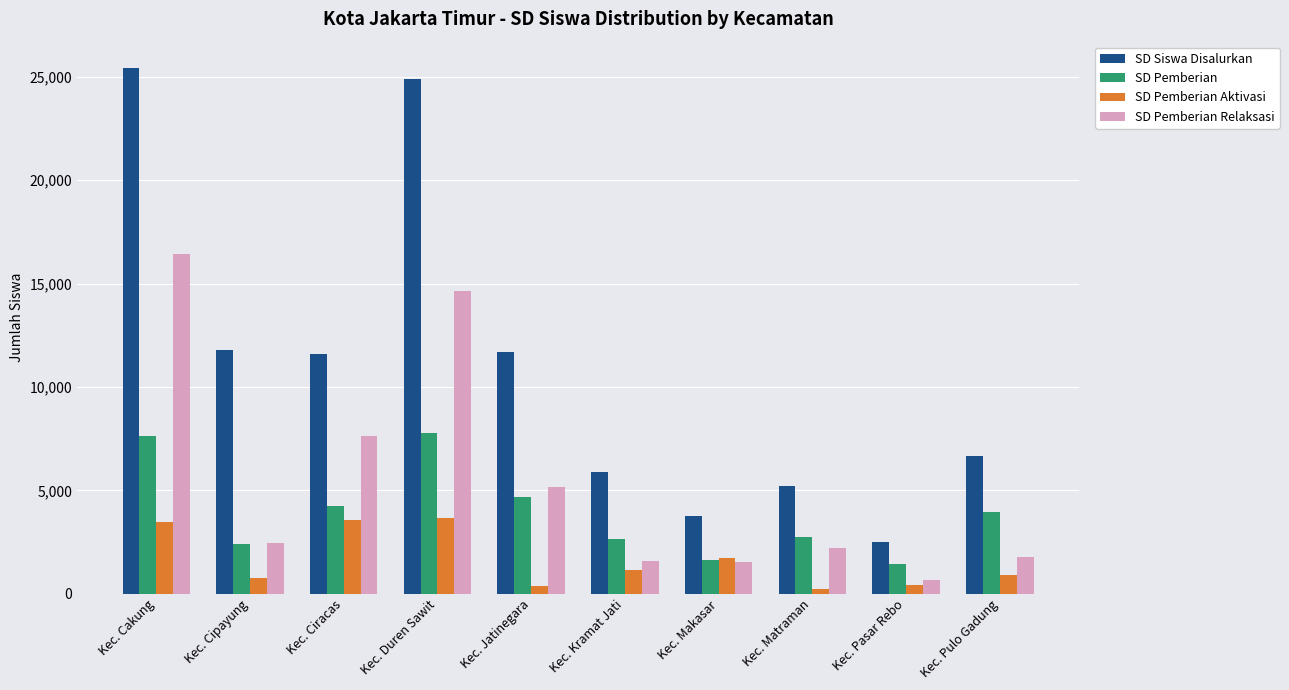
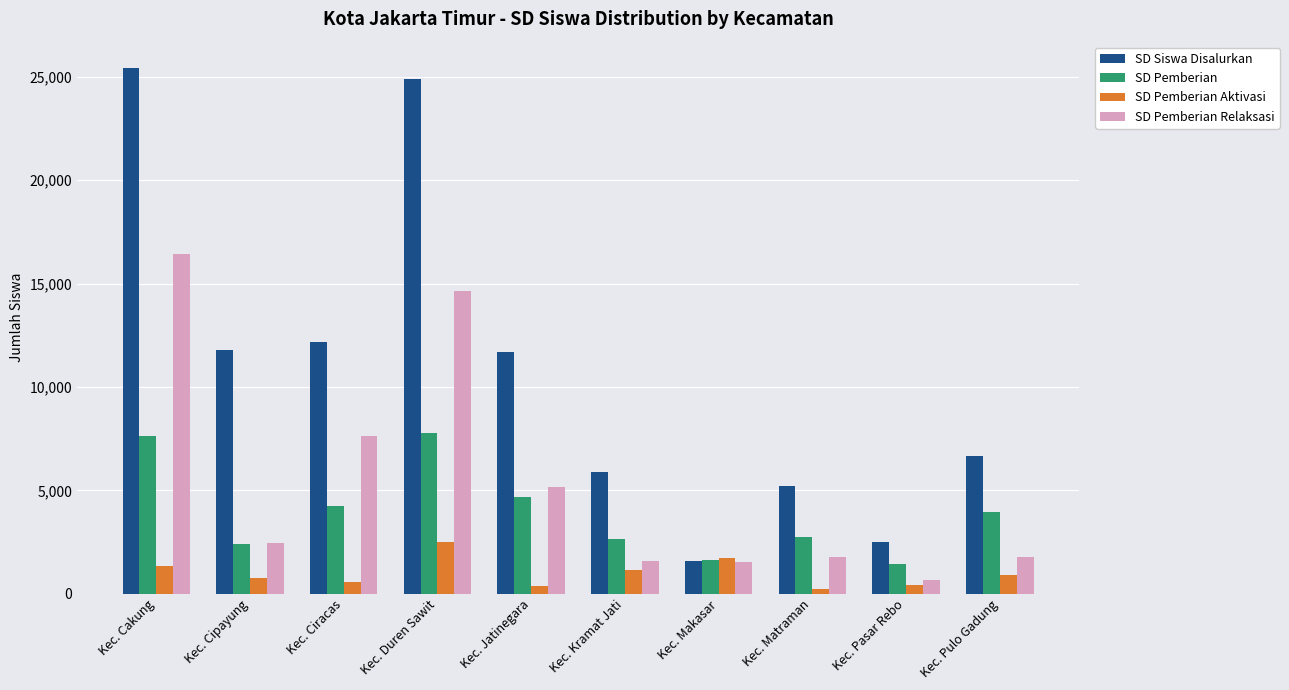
  {
    "SD Siswa Disalurkan": {
      "Kec. Cakung": "25,400",
      "Kec. Cipayung": "11,800",
-     "Kec. Ciracas": "11,600",
+     "Kec. Ciracas": "12,200",
      "Kec. Duren Sawit": "24,900",
      "Kec. Jatinegara": "11,700",
      "Kec. Kramat Jati": "5,900",
-     "Kec. Makasar": "3,700",
+     "Kec. Makasar": "1,600",
      "Kec. Matraman": "5,200",
      "Kec. Pasar Rebo": "2,500",
      "Kec. Pulo Gadung": "6,600"
    },
    "SD Pemberian": {
      "Kec. Cakung": "7,600",
      "Kec. Cipayung": "2,400",
      "Kec. Ciracas": "4,200",
      "Kec. Duren Sawit": "7,800",
      "Kec. Jatinegara": "4,700",
      "Kec. Kramat Jati": "2,600",
      "Kec. Makasar": "1,600",
      "Kec. Matraman": "2,800",
      "Kec. Pasar Rebo": "1,400",
      "Kec. Pulo Gadung": "3,900"
    },
    "SD Pemberian Aktivasi": {
-     "Kec. Cakung": "3,500",
+     "Kec. Cakung": "1,400",
      "Kec. Cipayung": "800",
-     "Kec. Ciracas": "3,600",
-     "Kec. Duren Sawit": "3,600",
+     "Kec. Ciracas": "600",
+     "Kec. Duren Sawit": "2,500",
      "Kec. Jatinegara": "400",
      "Kec. Kramat Jati": "1,100",
      "Kec. Makasar": "1,800",
      "Kec. Matraman": "200",
      "Kec. Pasar Rebo": "400",
      "Kec. Pulo Gadung": "900"
    },
    "SD Pemberian Relaksasi": {
      "Kec. Cakung": "16,400",
      "Kec. Cipayung": "2,500",
      "Kec. Ciracas": "7,600",
      "Kec. Duren Sawit": "14,700",
      "Kec. Jatinegara": "5,200",
      "Kec. Kramat Jati": "1,600",
      "Kec. Makasar": "1,500",
-     "Kec. Matraman": "2,200",
+     "Kec. Matraman": "1,800",
      "Kec. Pasar Rebo": "700",
      "Kec. Pulo Gadung": "1,800"
    }
  }
